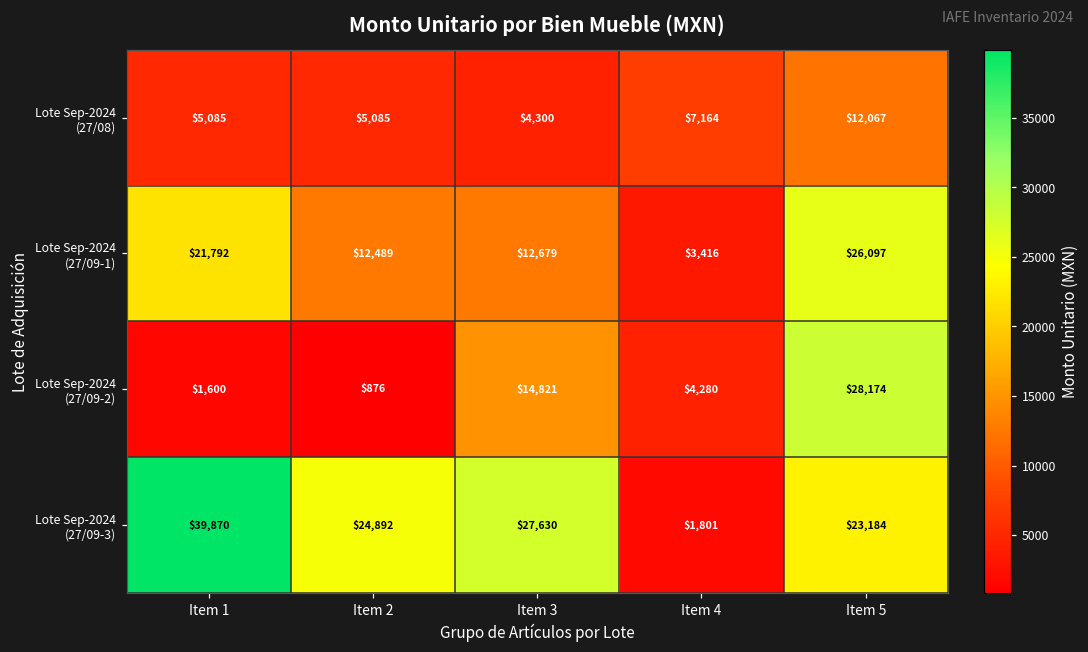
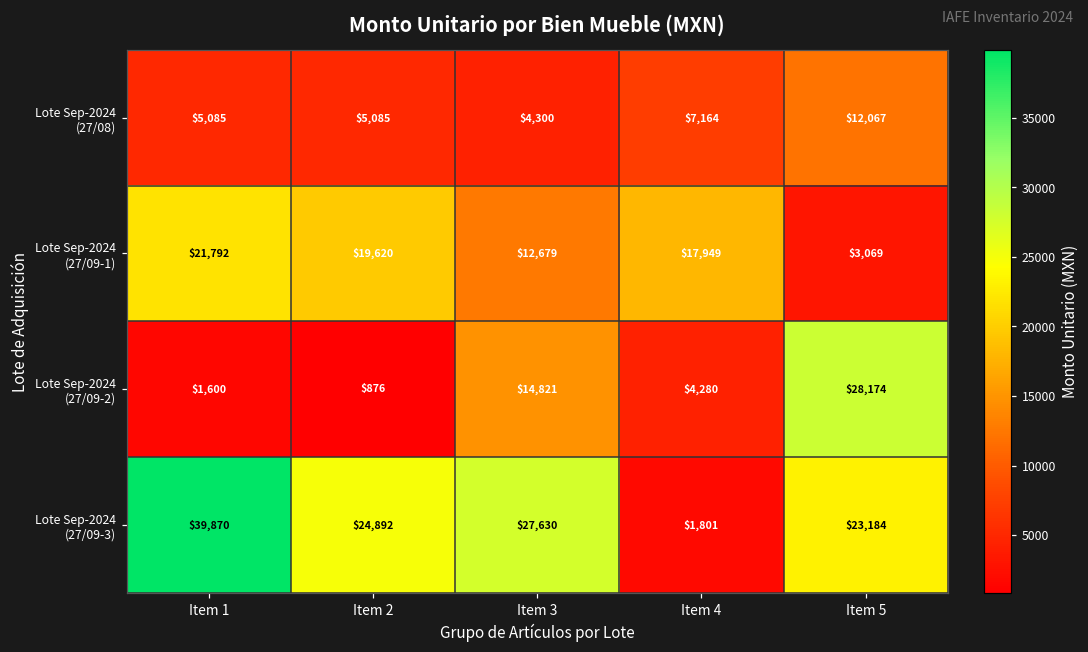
  {
    "Lote Sep-2024 (27/08)": {
      "Item 1": "$5,085",
      "Item 2": "$5,085",
      "Item 3": "$4,300",
      "Item 4": "$7,164",
      "Item 5": "$12,067"
    },
    "Lote Sep-2024 (27/09-1)": {
      "Item 1": "$21,792",
-     "Item 2": "$12,489",
+     "Item 2": "$19,620",
      "Item 3": "$12,679",
-     "Item 4": "$3,416",
-     "Item 5": "$26,097"
+     "Item 4": "$17,949",
+     "Item 5": "$3,069"
    },
    "Lote Sep-2024 (27/09-2)": {
      "Item 1": "$1,600",
      "Item 2": "$876",
      "Item 3": "$14,821",
      "Item 4": "$4,280",
      "Item 5": "$28,174"
    },
    "Lote Sep-2024 (27/09-3)": {
      "Item 1": "$39,870",
      "Item 2": "$24,892",
      "Item 3": "$27,630",
      "Item 4": "$1,801",
      "Item 5": "$23,184"
    }
  }
